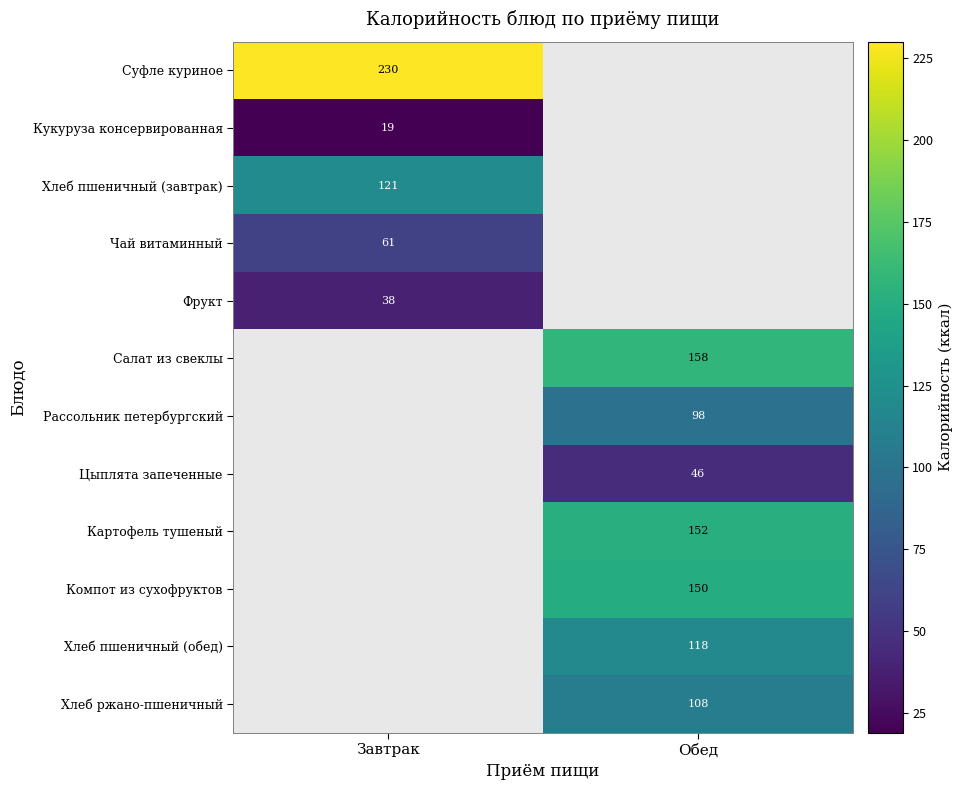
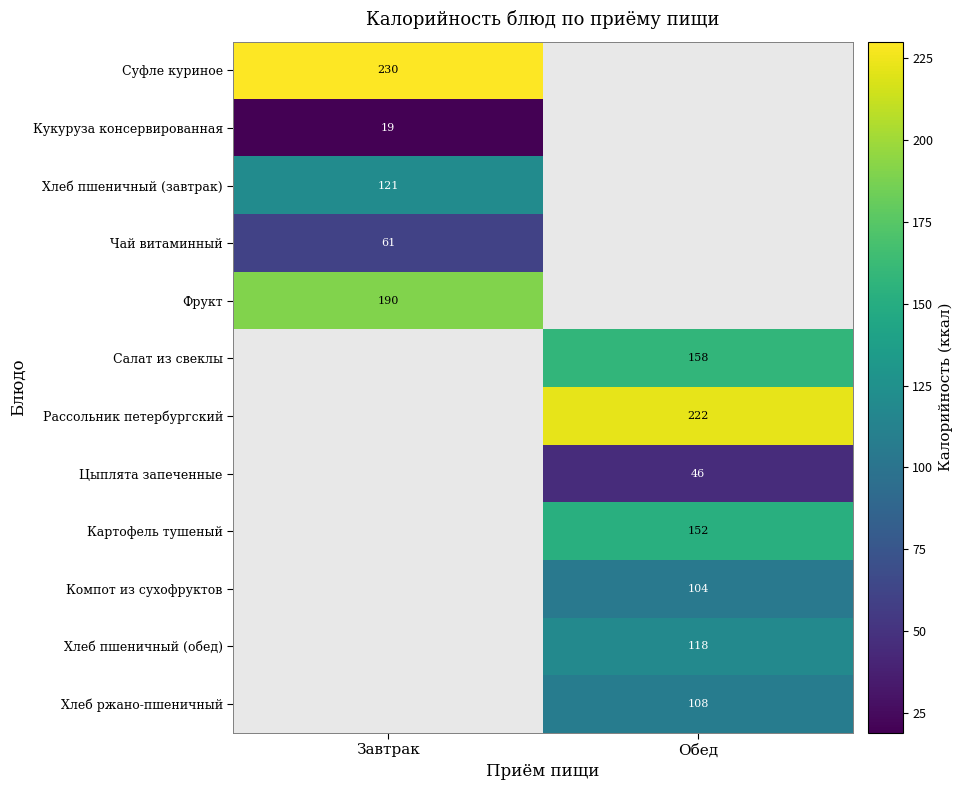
  {
    "Суфле куриное": {
      "Завтрак": 230
    },
    "Кукуруза консервированная": {
      "Завтрак": 19
    },
    "Хлеб пшеничный (завтрак)": {
      "Завтрак": 121
    },
    "Чай витаминный": {
      "Завтрак": 61
    },
    "Фрукт": {
-     "Завтрак": 38
+     "Завтрак": 190
    },
    "Салат из свеклы": {
      "Обед": 158
    },
    "Рассольник петербургский": {
-     "Обед": 98
+     "Обед": 222
    },
    "Цыплята запеченные": {
      "Обед": 46
    },
    "Картофель тушеный": {
      "Обед": 152
    },
    "Компот из сухофруктов": {
-     "Обед": 150
+     "Обед": 104
    },
    "Хлеб пшеничный (обед)": {
      "Обед": 118
    },
    "Хлеб ржано-пшеничный": {
      "Обед": 108
    }
  }
